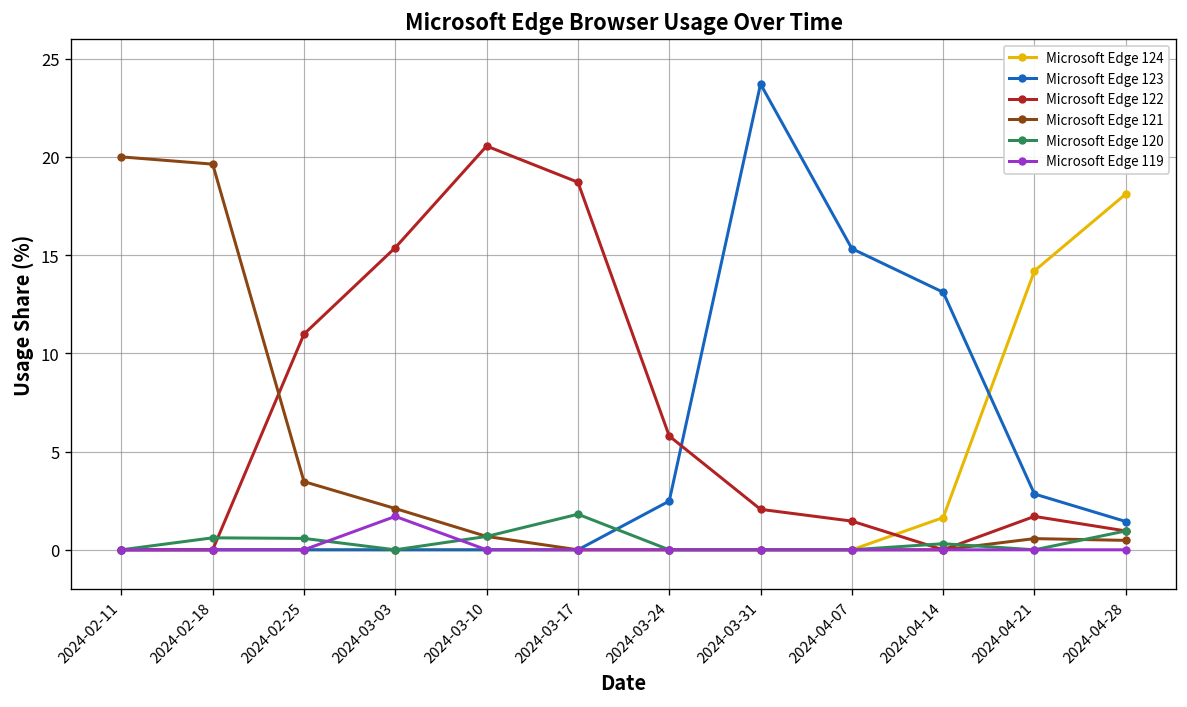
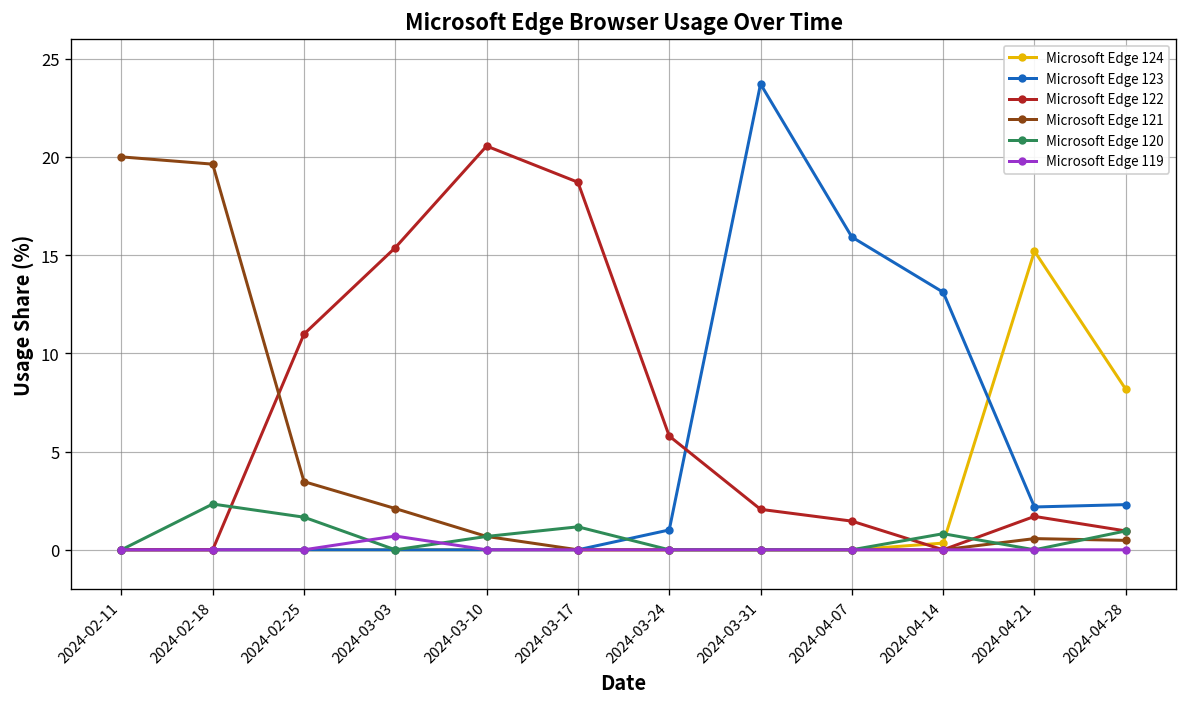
  {
    "Microsoft Edge 124": {
-     "2024-04-14": 1.6,
-     "2024-04-21": 14.2,
-     "2024-04-28": 18.1
+     "2024-04-14": 0.3,
+     "2024-04-21": 15.2,
+     "2024-04-28": 8.2
    },
    "Microsoft Edge 123": {
-     "2024-03-24": 2.5,
+     "2024-03-24": 1.0,
      "2024-03-31": 23.7,
-     "2024-04-07": 15.3,
+     "2024-04-07": 15.9,
      "2024-04-14": 13.1,
-     "2024-04-21": 2.8,
-     "2024-04-28": 1.4
+     "2024-04-21": 2.2,
+     "2024-04-28": 2.3
    },
    "Microsoft Edge 120": {
-     "2024-02-18": 0.6,
-     "2024-02-25": 0.6,
-     "2024-03-17": 1.8,
-     "2024-04-14": 0.3
+     "2024-02-18": 2.3,
+     "2024-02-25": 1.7,
+     "2024-03-17": 1.2,
+     "2024-04-14": 0.8
    },
    "Microsoft Edge 119": {
-     "2024-03-03": 1.7,
+     "2024-03-03": 0.7,
      "2024-04-28": 0.0
    }
  }
